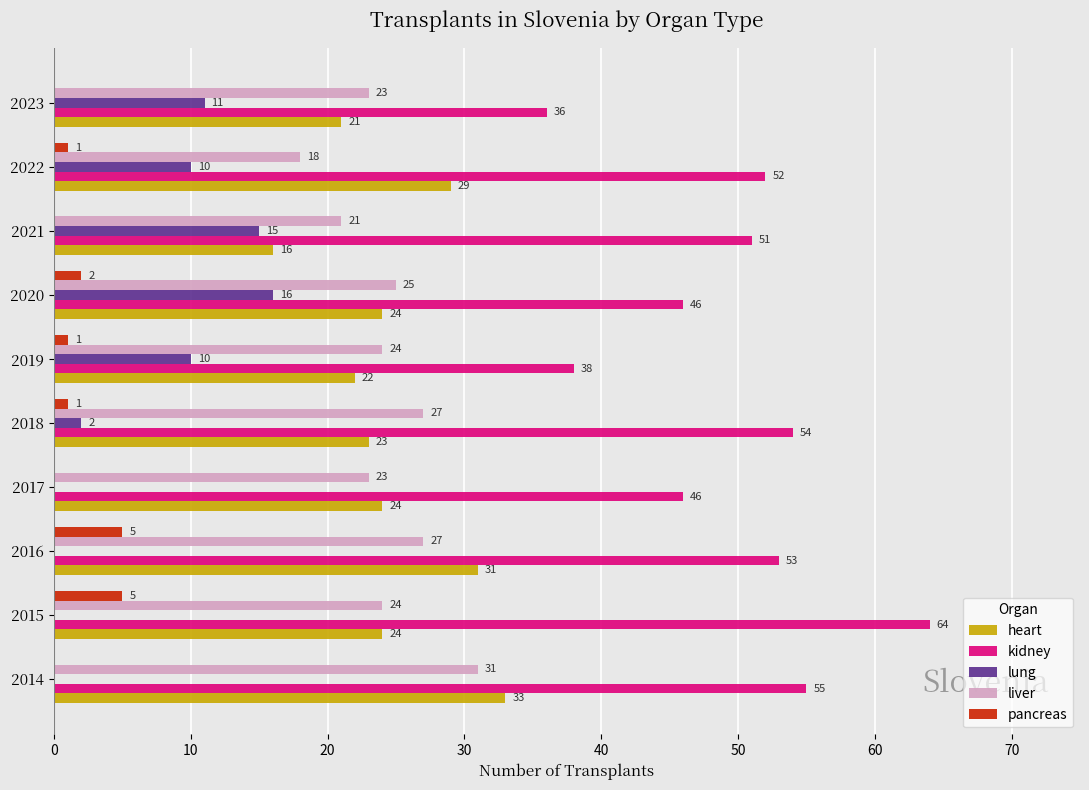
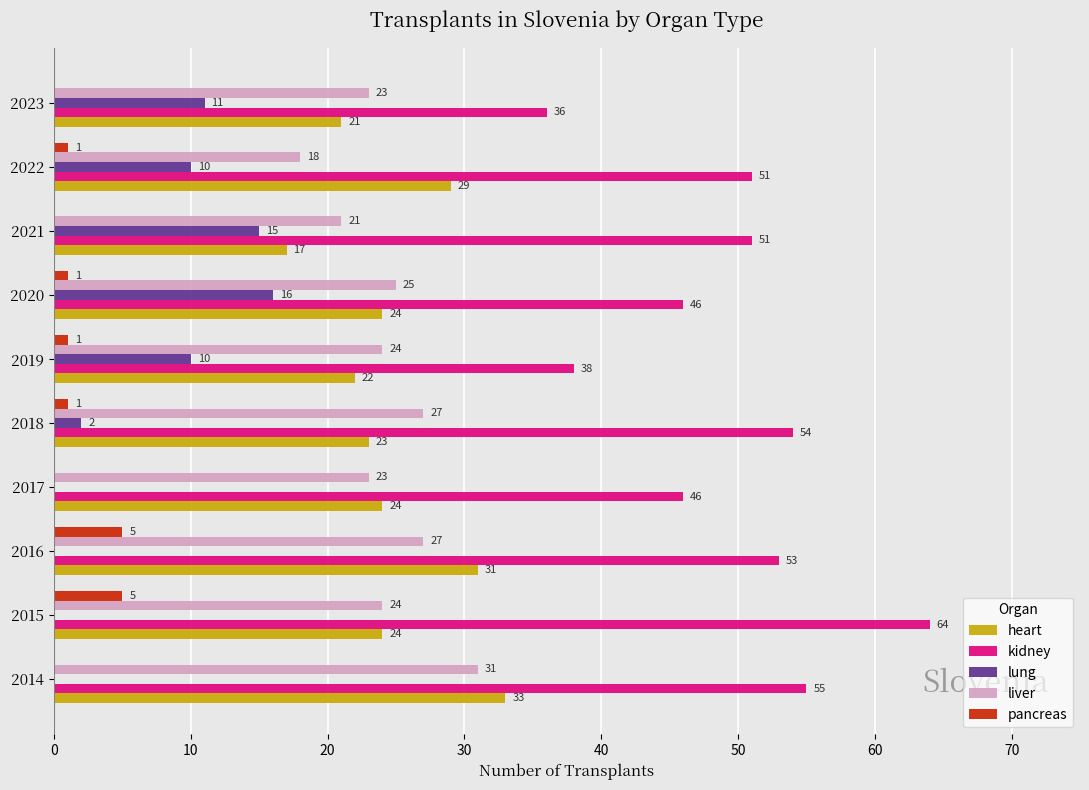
  {
    "heart": {
      "2023": 21,
      "2022": 29,
-     "2021": 16,
+     "2021": 17,
      "2020": 24,
      "2019": 22,
      "2018": 23,
      "2017": 24,
      "2016": 31,
      "2015": 24,
      "2014": 33
    },
    "kidney": {
      "2023": 36,
-     "2022": 52,
+     "2022": 51,
      "2021": 51,
      "2020": 46,
      "2019": 38,
      "2018": 54,
      "2017": 46,
      "2016": 53,
      "2015": 64,
      "2014": 55
    },
    "lung": {
      "2023": 11,
      "2022": 10,
      "2021": 15,
      "2020": 16,
      "2019": 10,
      "2018": 2
    },
    "liver": {
      "2023": 23,
      "2022": 18,
      "2021": 21,
      "2020": 25,
      "2019": 24,
      "2018": 27,
      "2017": 23,
      "2016": 27,
      "2015": 24,
      "2014": 31
    },
    "pancreas": {
      "2022": 1,
-     "2020": 2,
+     "2020": 1,
      "2019": 1,
      "2018": 1,
      "2016": 5,
      "2015": 5
    }
  }
